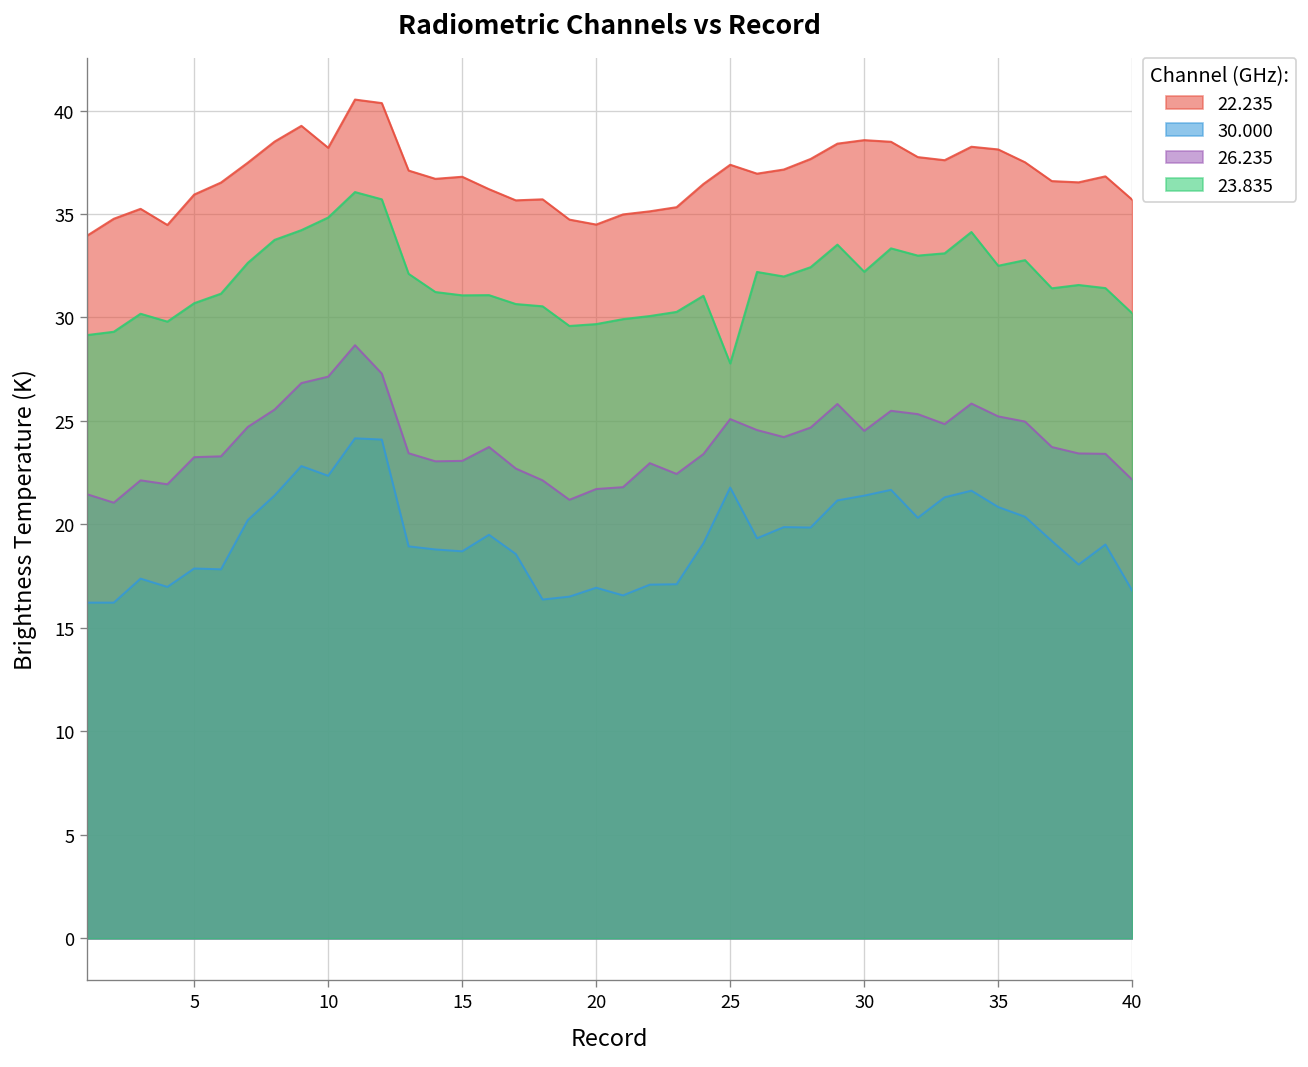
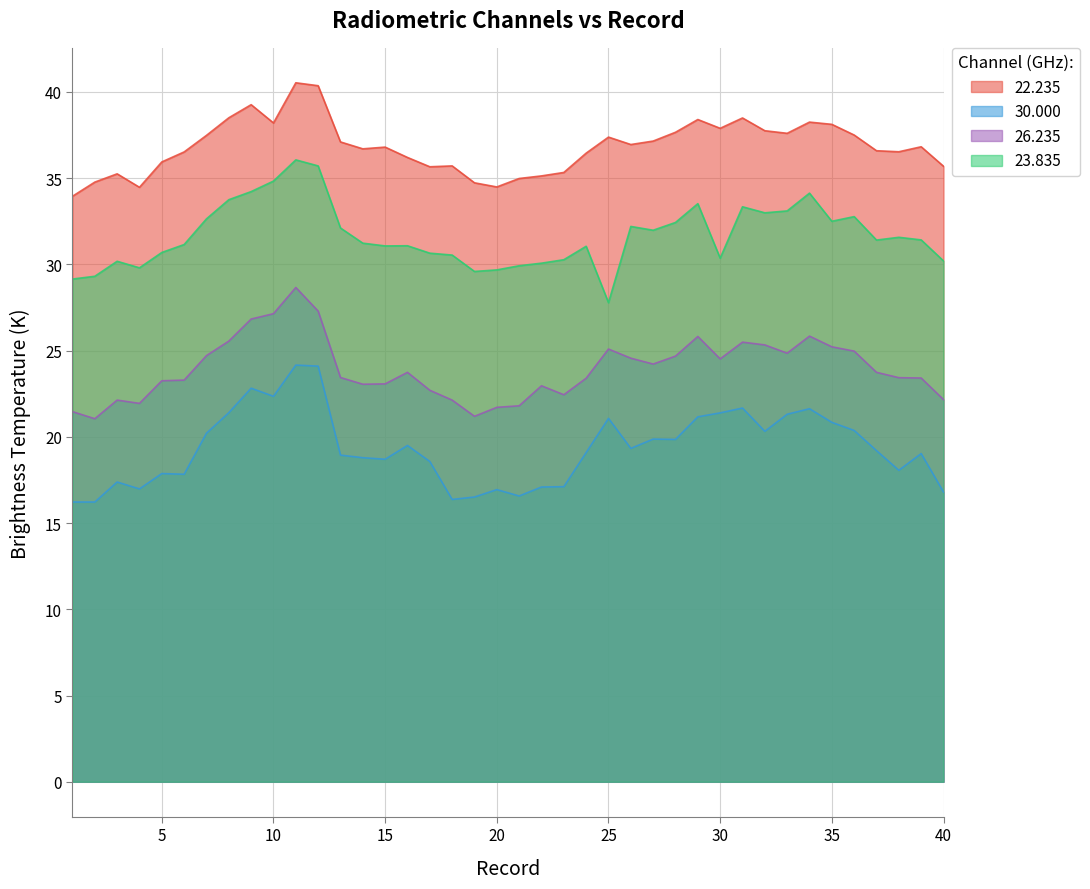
  {
    "22.235": {
      "5": 35.9,
      "10": 38.2,
      "15": 36.8,
      "20": 34.5,
      "25": 37.4,
-     "30": 38.6,
+     "30": 37.9,
      "35": 38.1,
      "40": 35.7
    },
    "30.000": {
      "5": 17.9,
      "10": 22.4,
      "15": 18.7,
      "20": 16.9,
-     "25": 21.8,
+     "25": 21.1,
      "30": 21.4,
      "35": 20.8,
      "40": 16.8
    },
    "26.235": {
      "5": 23.3,
      "10": 27.1,
      "15": 23.1,
      "20": 21.7,
      "25": 25.1,
      "30": 24.5,
      "35": 25.2,
      "40": 22.2
    },
    "23.835": {
      "5": 30.7,
      "10": 34.8,
      "15": 31.1,
      "20": 29.7,
      "25": 27.8,
-     "30": 32.2,
+     "30": 30.4,
      "35": 32.5,
      "40": 30.2
    }
  }
